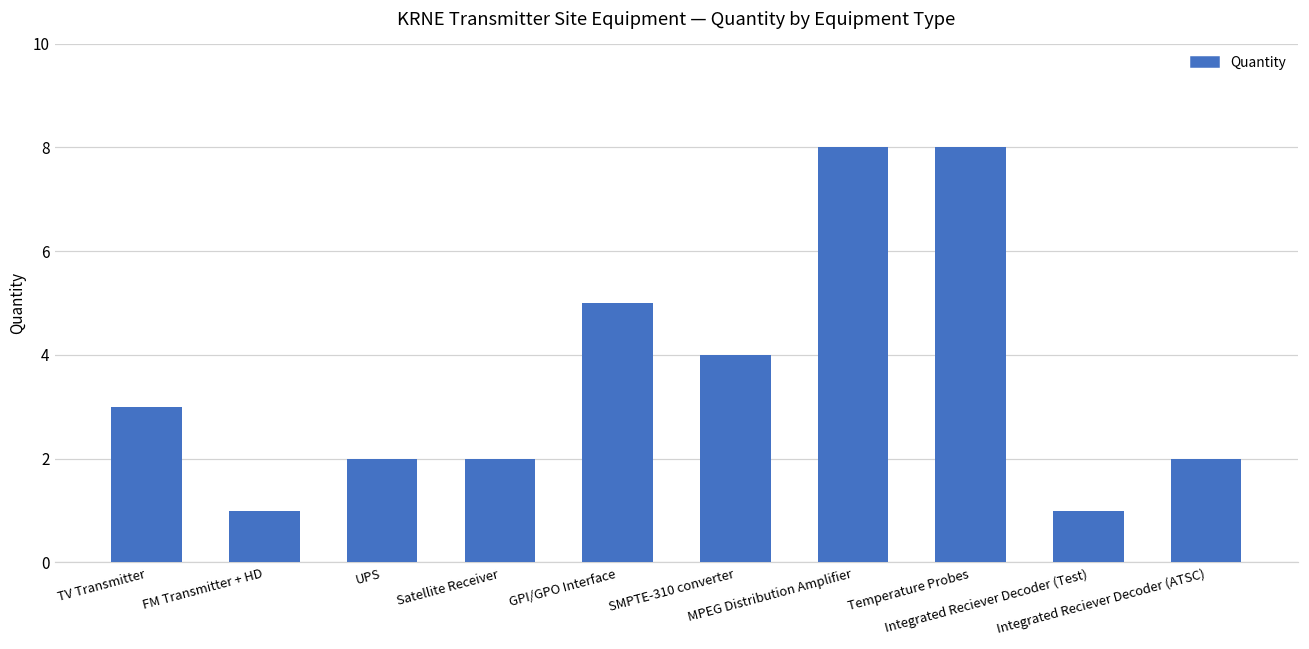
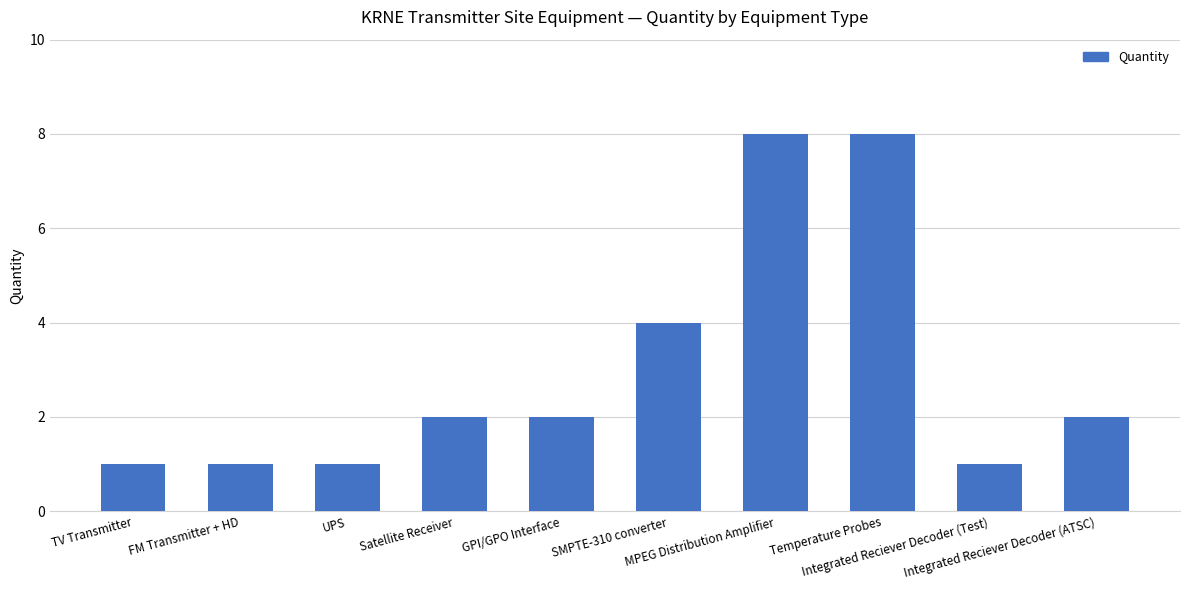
  {
-   "TV Transmitter": 3,
+   "TV Transmitter": 1,
    "FM Transmitter + HD": 1,
-   "UPS": 2,
+   "UPS": 1,
    "Satellite Receiver": 2,
-   "GPI/GPO Interface": 5,
+   "GPI/GPO Interface": 2,
    "SMPTE-310 converter": 4,
    "MPEG Distribution Amplifier": 8,
    "Temperature Probes": 8,
    "Integrated Reciever Decoder (Test)": 1,
    "Integrated Reciever Decoder (ATSC)": 2
  }
